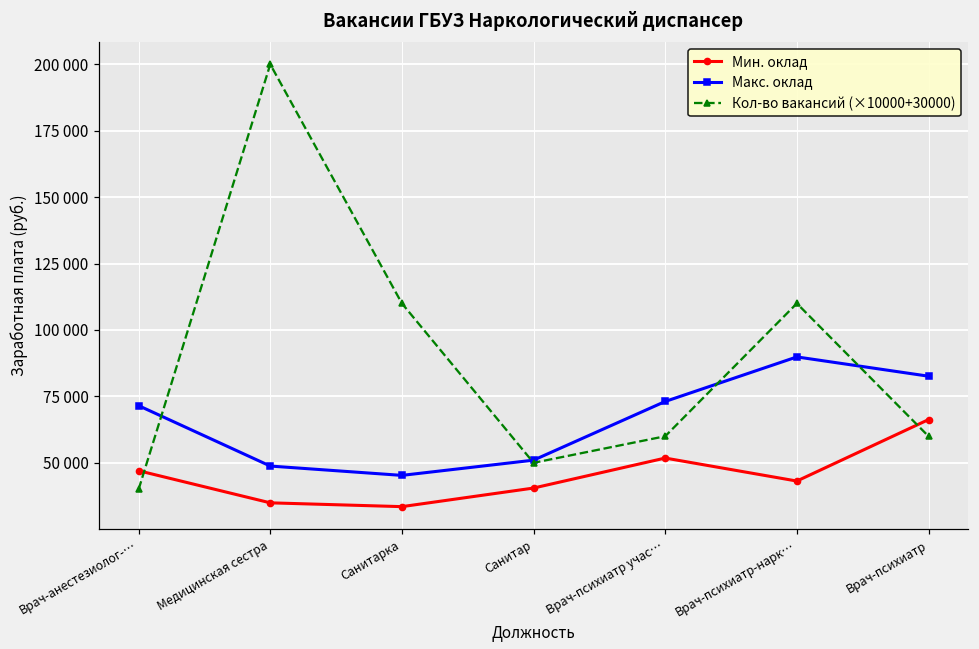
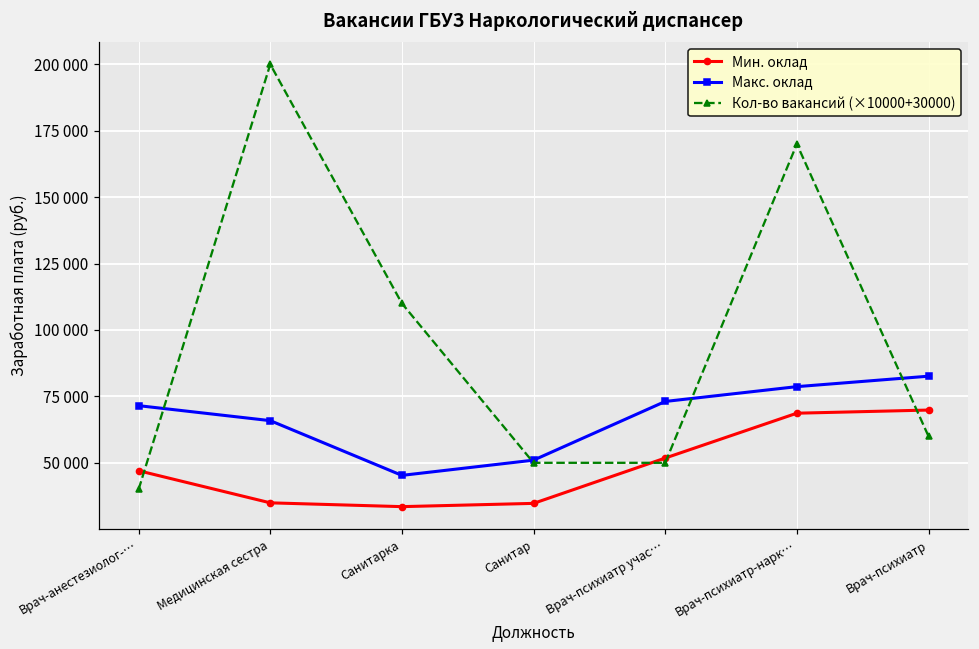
  {
    "Мин. оклад": {
      "Врач-анестезиолог-…": 47000,
      "Медицинская сестра": 35000,
      "Санитарка": 34000,
-     "Санитар": 41000,
+     "Санитар": 35000,
      "Врач-психиатр учас…": 52000,
-     "Врач-психиатр-нарк…": 43000,
-     "Врач-психиатр": 66000
+     "Врач-психиатр-нарк…": 69000,
+     "Врач-психиатр": 70000
    },
    "Макс. оклад": {
      "Врач-анестезиолог-…": 72000,
-     "Медицинская сестра": 49000,
+     "Медицинская сестра": 66000,
      "Санитарка": 45000,
      "Врач-психиатр учас…": 73000,
-     "Врач-психиатр-нарк…": 90000,
+     "Врач-психиатр-нарк…": 79000,
      "Врач-психиатр": 83000
    },
    "Кол-во вакансий (×10000+30000)": {
      "Врач-анестезиолог-…": 40000,
      "Медицинская сестра": 200000,
      "Санитарка": 110000,
-     "Врач-психиатр учас…": 60000,
-     "Врач-психиатр-нарк…": 110000,
+     "Врач-психиатр учас…": 50000,
+     "Врач-психиатр-нарк…": 170000,
      "Врач-психиатр": 60000
    }
  }
